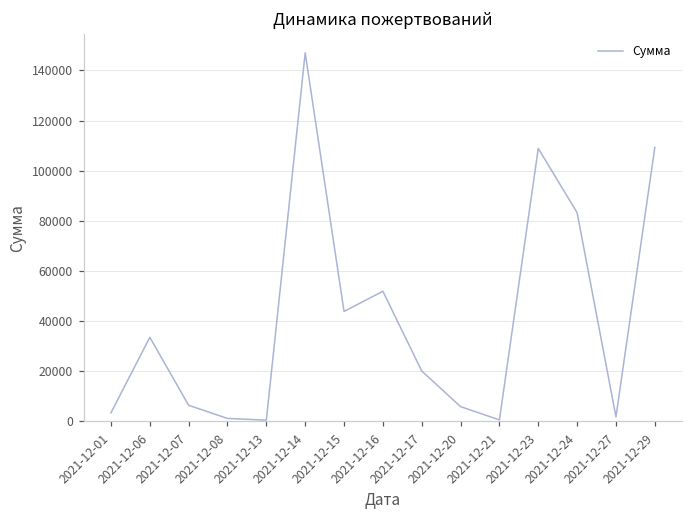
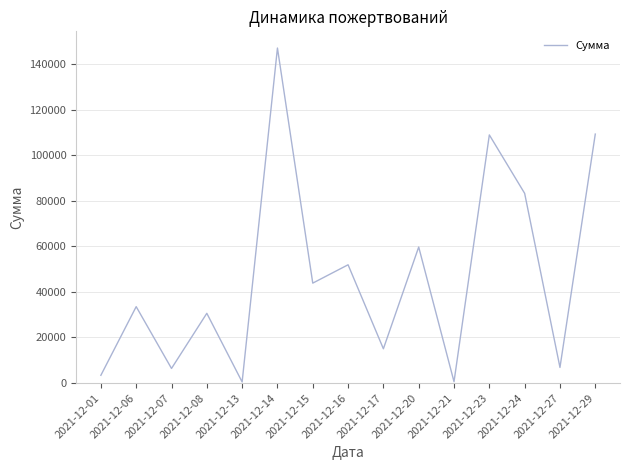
  {
    "2021-12-01": 3000,
    "2021-12-06": 34000,
    "2021-12-07": 6000,
-   "2021-12-08": 1000,
+   "2021-12-08": 31000,
    "2021-12-13": 0,
    "2021-12-14": 147000,
    "2021-12-15": 44000,
    "2021-12-16": 52000,
-   "2021-12-17": 20000,
-   "2021-12-20": 6000,
+   "2021-12-17": 15000,
+   "2021-12-20": 60000,
    "2021-12-21": 1000,
    "2021-12-23": 109000,
    "2021-12-24": 83000,
-   "2021-12-27": 2000,
+   "2021-12-27": 7000,
    "2021-12-29": 109000
  }
